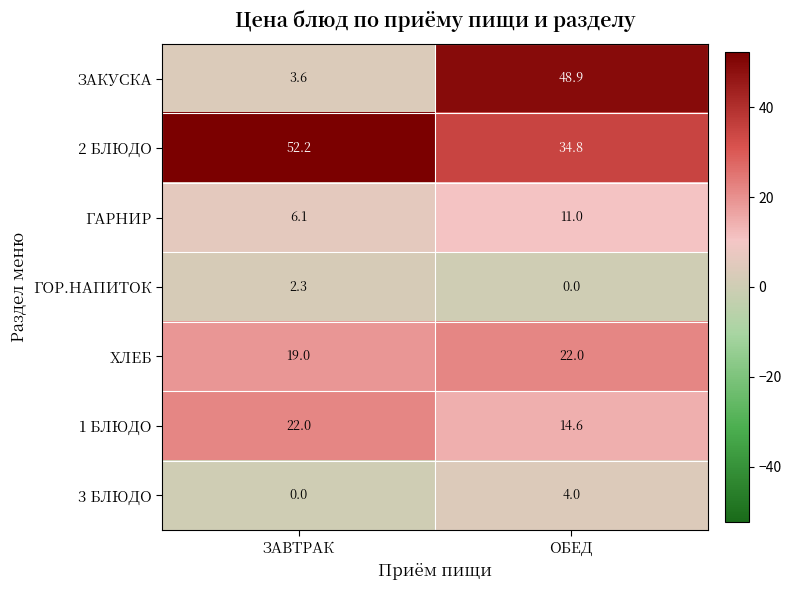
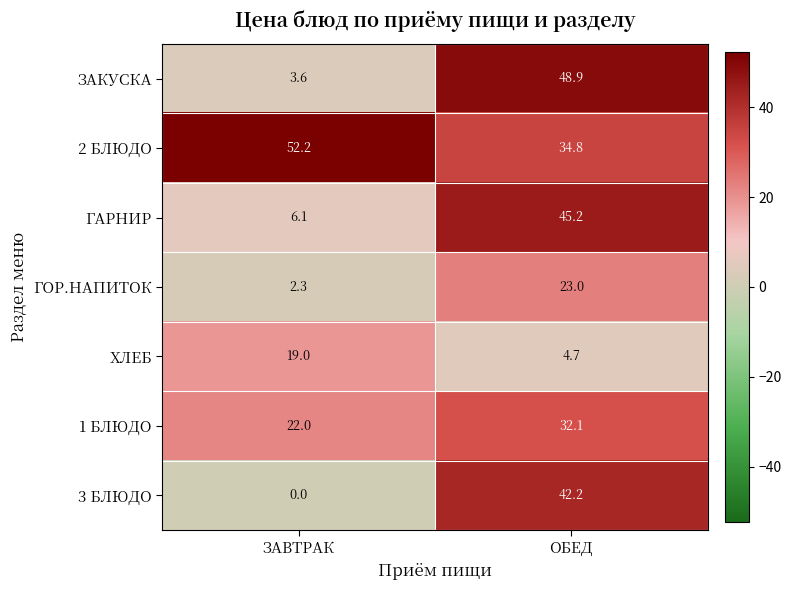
  {
    "ЗАКУСКА": {
      "ЗАВТРАК": 3.6,
      "ОБЕД": 48.9
    },
    "2 БЛЮДО": {
      "ЗАВТРАК": 52.2,
      "ОБЕД": 34.8
    },
    "ГАРНИР": {
      "ЗАВТРАК": 6.1,
-     "ОБЕД": 11.0
+     "ОБЕД": 45.2
    },
    "ГОР.НАПИТОК": {
      "ЗАВТРАК": 2.3,
-     "ОБЕД": 0.0
+     "ОБЕД": 23.0
    },
    "ХЛЕБ": {
      "ЗАВТРАК": 19.0,
-     "ОБЕД": 22.0
+     "ОБЕД": 4.7
    },
    "1 БЛЮДО": {
      "ЗАВТРАК": 22.0,
-     "ОБЕД": 14.6
+     "ОБЕД": 32.1
    },
    "3 БЛЮДО": {
      "ЗАВТРАК": 0.0,
-     "ОБЕД": 4.0
+     "ОБЕД": 42.2
    }
  }
